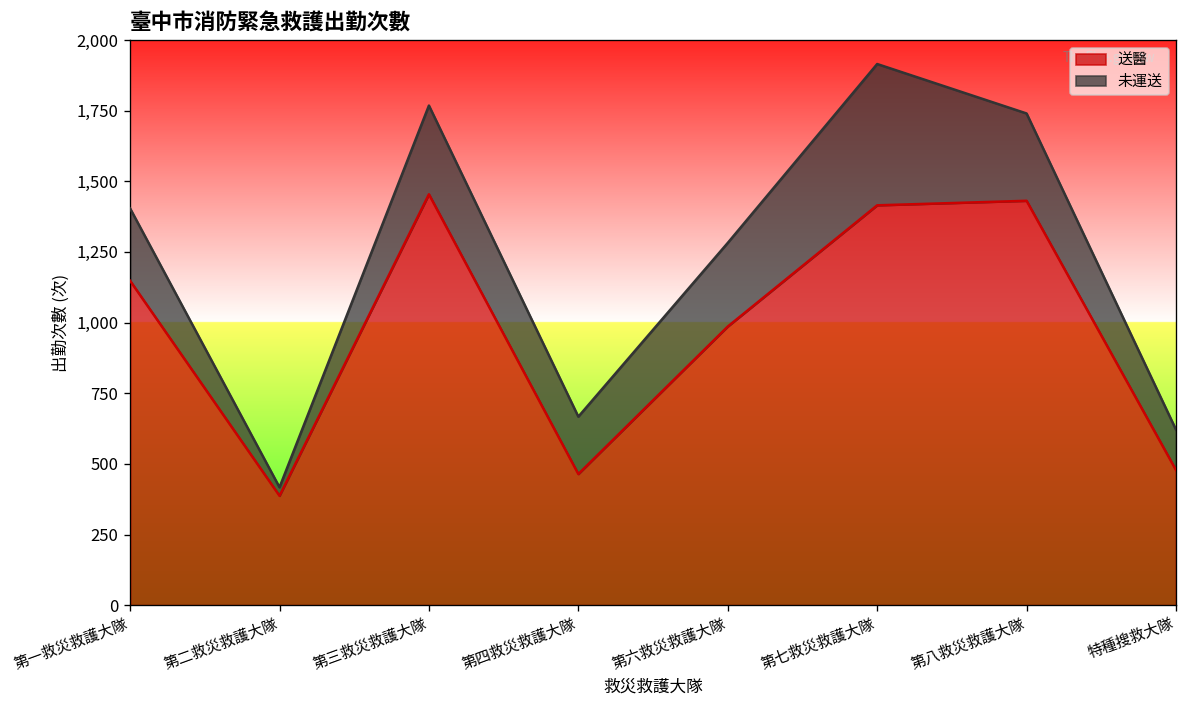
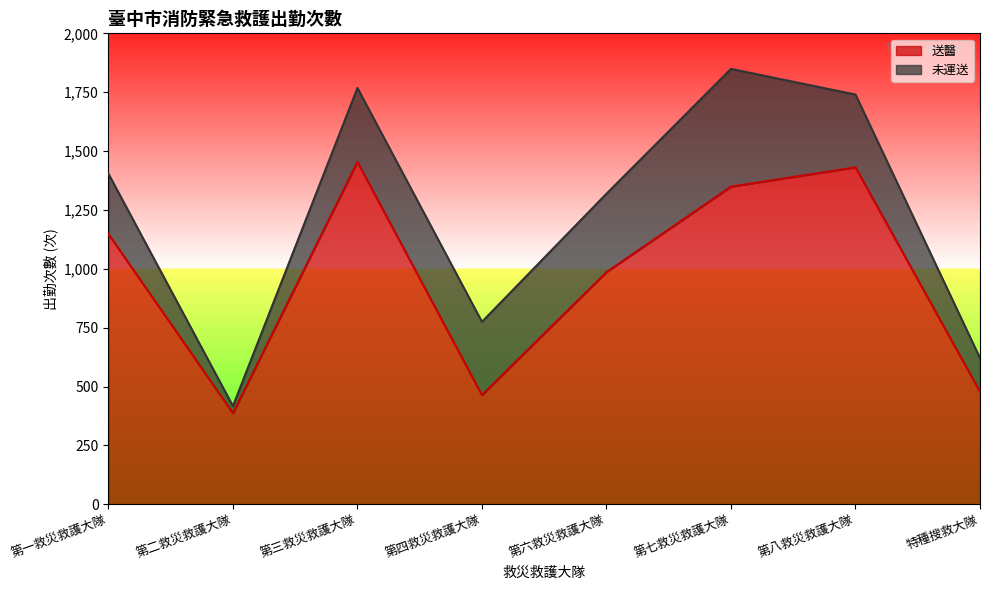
  {
    "送醫": {
      "第一救災救護大隊": "1,150",
      "第二救災救護大隊": "390",
      "第三救災救護大隊": "1,450",
      "第四救災救護大隊": "460",
      "第六救災救護大隊": "990",
-     "第七救災救護大隊": "1,420",
+     "第七救災救護大隊": "1,350",
      "第八救災救護大隊": "1,430",
      "特種搜救大隊": "480"
    },
    "未運送": {
      "第一救災救護大隊": "260",
      "第二救災救護大隊": "30",
      "第三救災救護大隊": "310",
-     "第四救災救護大隊": "200",
-     "第六救災救護大隊": "300",
+     "第四救災救護大隊": "310",
+     "第六救災救護大隊": "330",
      "第七救災救護大隊": "500",
      "第八救災救護大隊": "310",
      "特種搜救大隊": "140"
    }
  }
